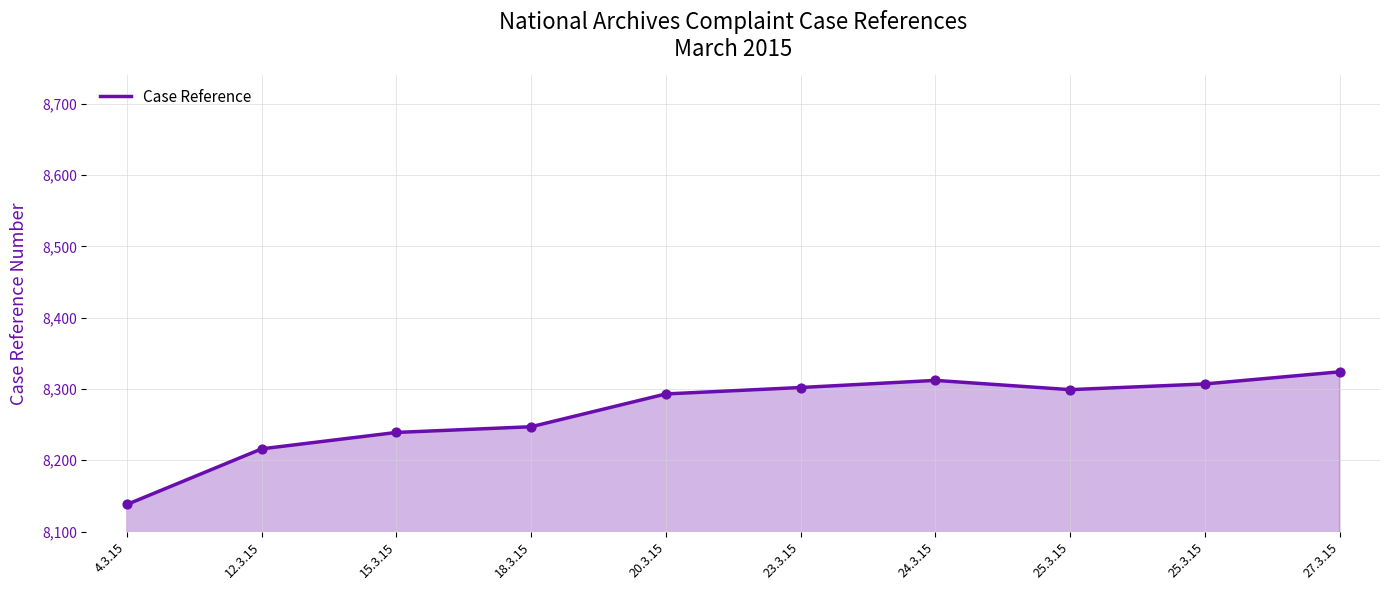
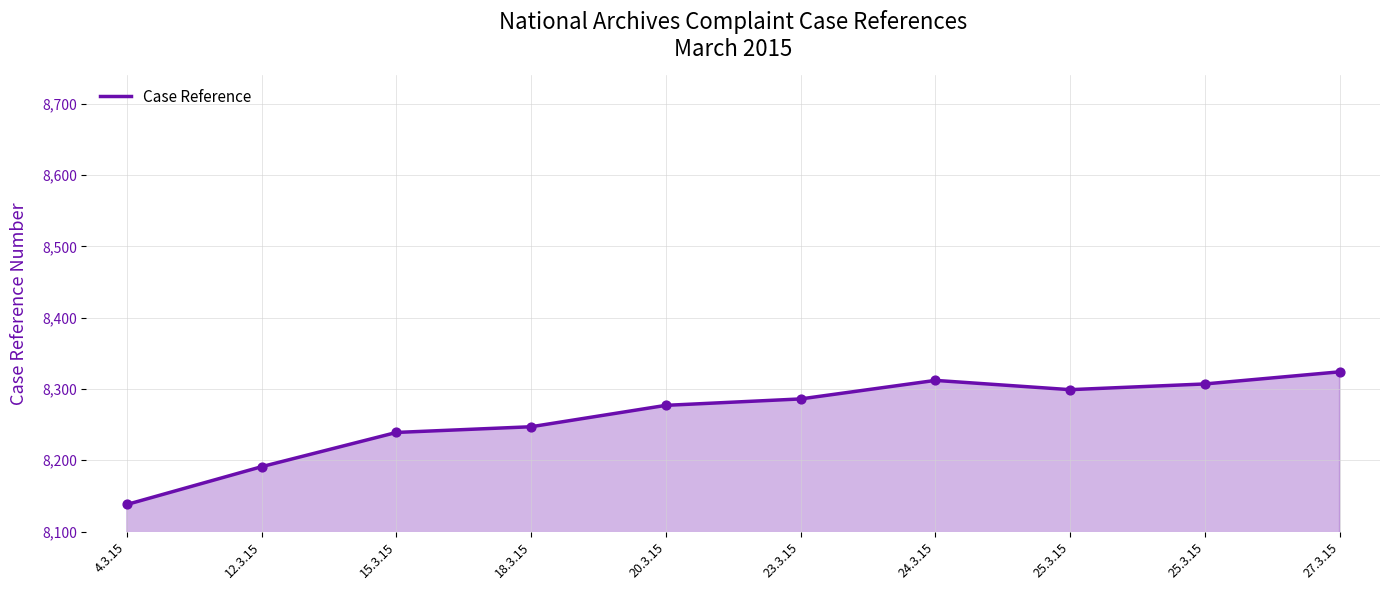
  {
    "4.3.15": "8,140",
-   "12.3.15": "8,220",
+   "12.3.15": "8,190",
    "15.3.15": "8,240",
    "18.3.15": "8,250",
-   "20.3.15": "8,290",
-   "23.3.15": "8,300",
+   "20.3.15": "8,280",
+   "23.3.15": "8,290",
    "24.3.15": "8,310",
    "27.3.15": "8,320"
  }
